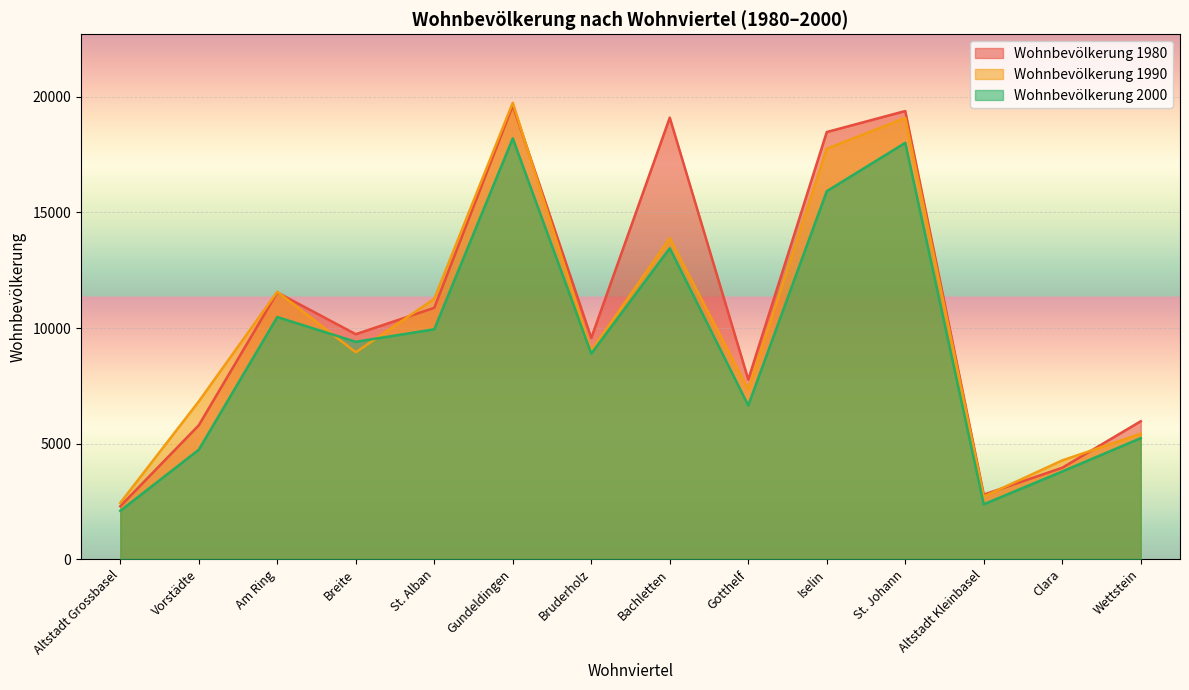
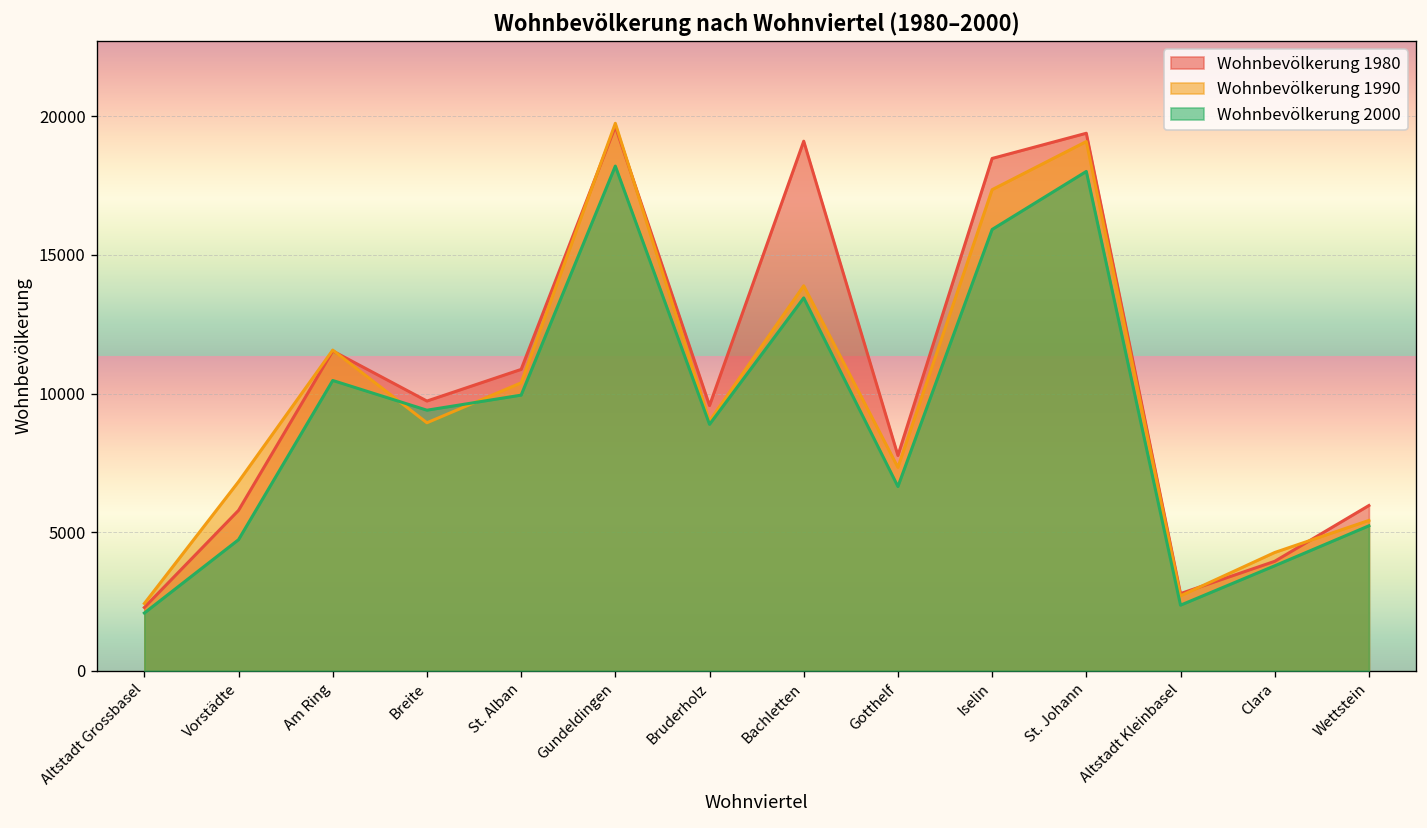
  {
    "Wohnbevölkerung 1980": {
      "Altstadt Grossbasel": 2300,
      "Vorstädte": 5800,
      "Breite": 9700,
      "St. Alban": 10900,
      "Gundeldingen": 19600,
      "Bruderholz": 9600,
      "Bachletten": 19100,
      "Gotthelf": 7800,
      "Iselin": 18500,
      "St. Johann": 19400,
      "Clara": 4000,
      "Wettstein": 6000
    },
    "Wohnbevölkerung 1990": {
      "Altstadt Grossbasel": 2400,
      "Vorstädte": 6800,
      "Breite": 8900,
-     "St. Alban": 11300,
+     "St. Alban": 10400,
      "Gundeldingen": 19700,
      "Bruderholz": 9000,
      "Bachletten": 13900,
      "Gotthelf": 7300,
-     "Iselin": 17800,
+     "Iselin": 17400,
      "St. Johann": 19100,
      "Clara": 4300,
      "Wettstein": 5400
    },
    "Wohnbevölkerung 2000": {
      "Altstadt Grossbasel": 2100,
      "Vorstädte": 4700,
      "Am Ring": 10500,
      "Breite": 9400,
      "St. Alban": 9900,
      "Gundeldingen": 18200,
      "Bruderholz": 8900,
      "Bachletten": 13500,
      "Gotthelf": 6600,
      "Iselin": 15900,
      "St. Johann": 18000,
      "Altstadt Kleinbasel": 2400,
      "Clara": 3800,
      "Wettstein": 5200
    }
  }
